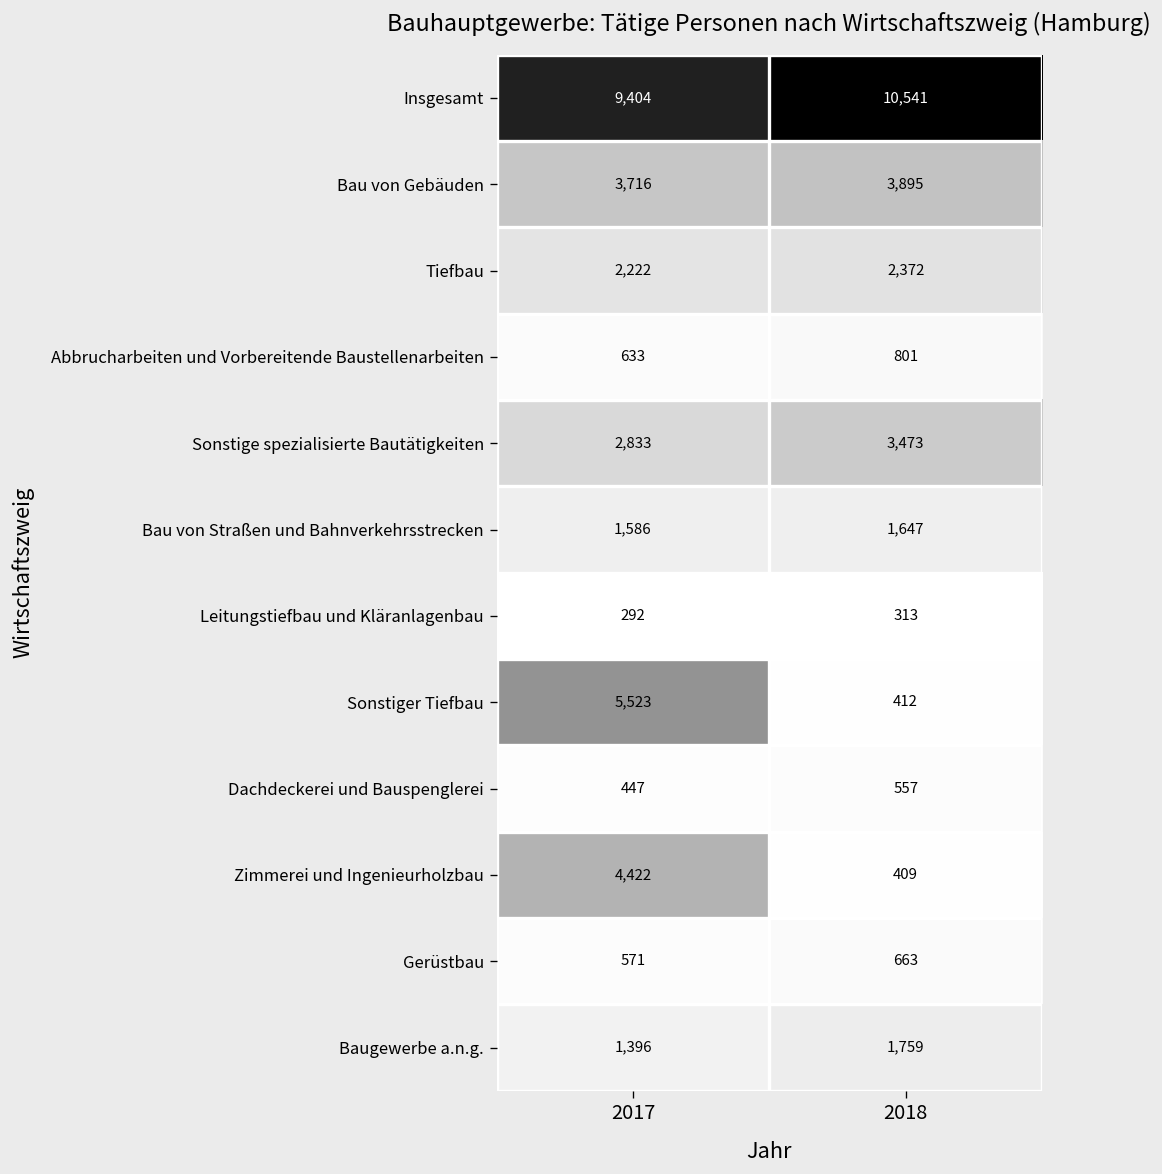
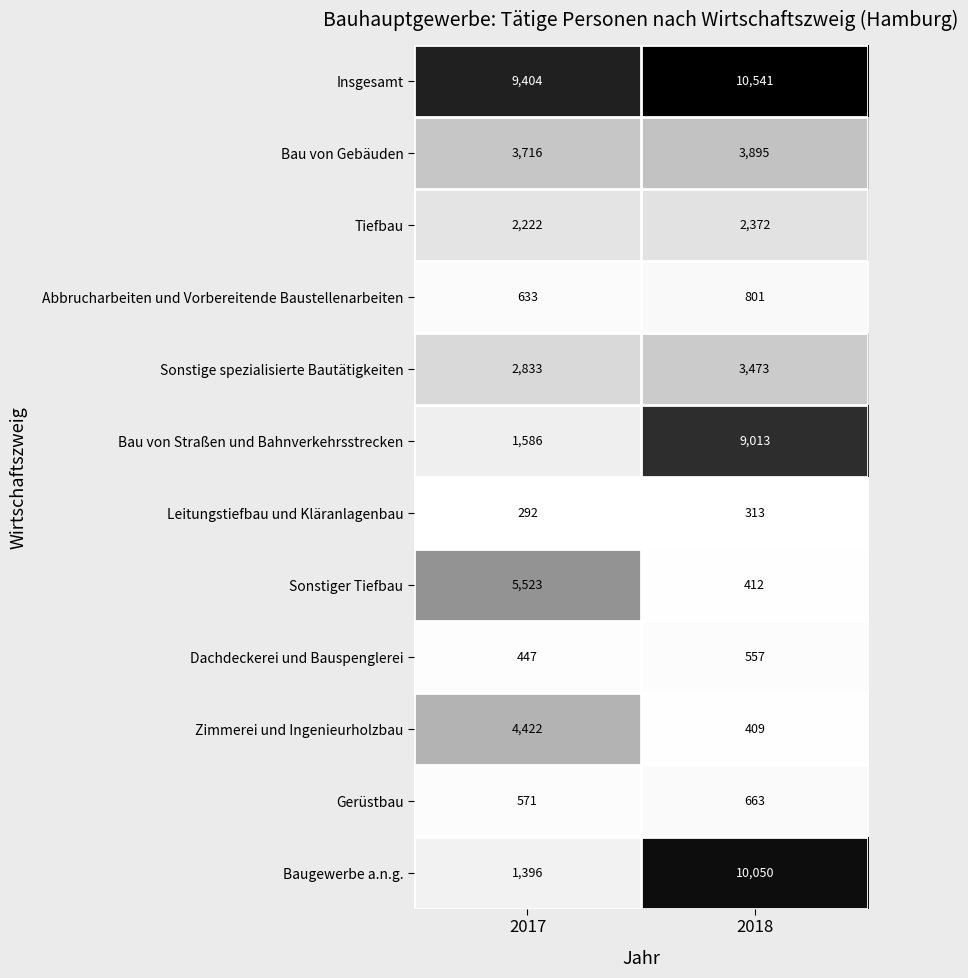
  {
    "Insgesamt": {
      "2017": "9,404",
      "2018": "10,541"
    },
    "Bau von Gebäuden": {
      "2017": "3,716",
      "2018": "3,895"
    },
    "Tiefbau": {
      "2017": "2,222",
      "2018": "2,372"
    },
    "Abbrucharbeiten und Vorbereitende Baustellenarbeiten": {
      "2017": "633",
      "2018": "801"
    },
    "Sonstige spezialisierte Bautätigkeiten": {
      "2017": "2,833",
      "2018": "3,473"
    },
    "Bau von Straßen und Bahnverkehrsstrecken": {
      "2017": "1,586",
-     "2018": "1,647"
+     "2018": "9,013"
    },
    "Leitungstiefbau und Kläranlagenbau": {
      "2017": "292",
      "2018": "313"
    },
    "Sonstiger Tiefbau": {
      "2017": "5,523",
      "2018": "412"
    },
    "Dachdeckerei und Bauspenglerei": {
      "2017": "447",
      "2018": "557"
    },
    "Zimmerei und Ingenieurholzbau": {
      "2017": "4,422",
      "2018": "409"
    },
    "Gerüstbau": {
      "2017": "571",
      "2018": "663"
    },
    "Baugewerbe a.n.g.": {
      "2017": "1,396",
-     "2018": "1,759"
+     "2018": "10,050"
    }
  }
